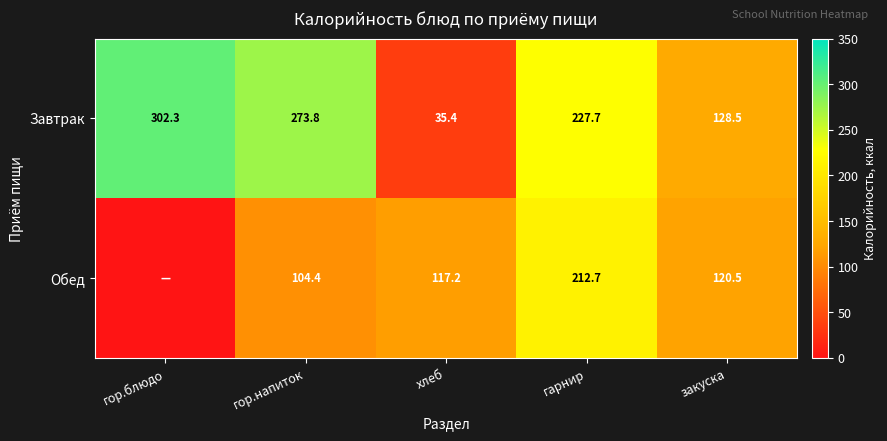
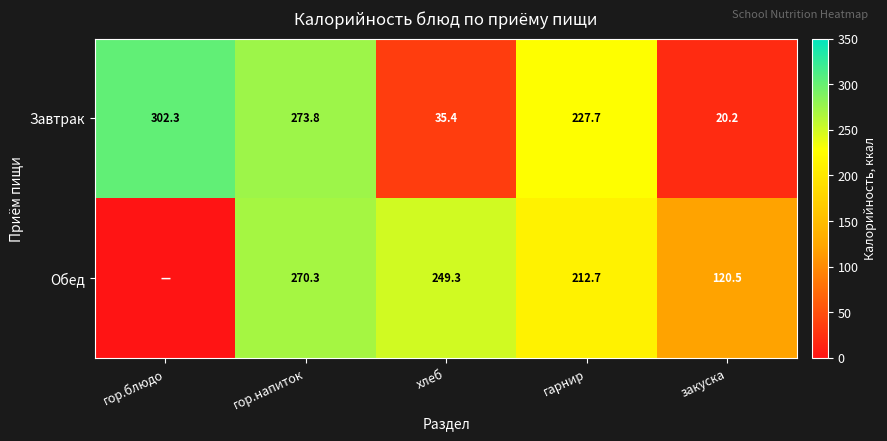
  {
    "Завтрак": {
      "гор.блюдо": 302.3,
      "гор.напиток": 273.8,
      "хлеб": 35.4,
      "гарнир": 227.7,
-     "закуска": 128.5
+     "закуска": 20.2
    },
    "Обед": {
-     "гор.напиток": 104.4,
-     "хлеб": 117.2,
+     "гор.напиток": 270.3,
+     "хлеб": 249.3,
      "гарнир": 212.7,
      "закуска": 120.5
    }
  }
